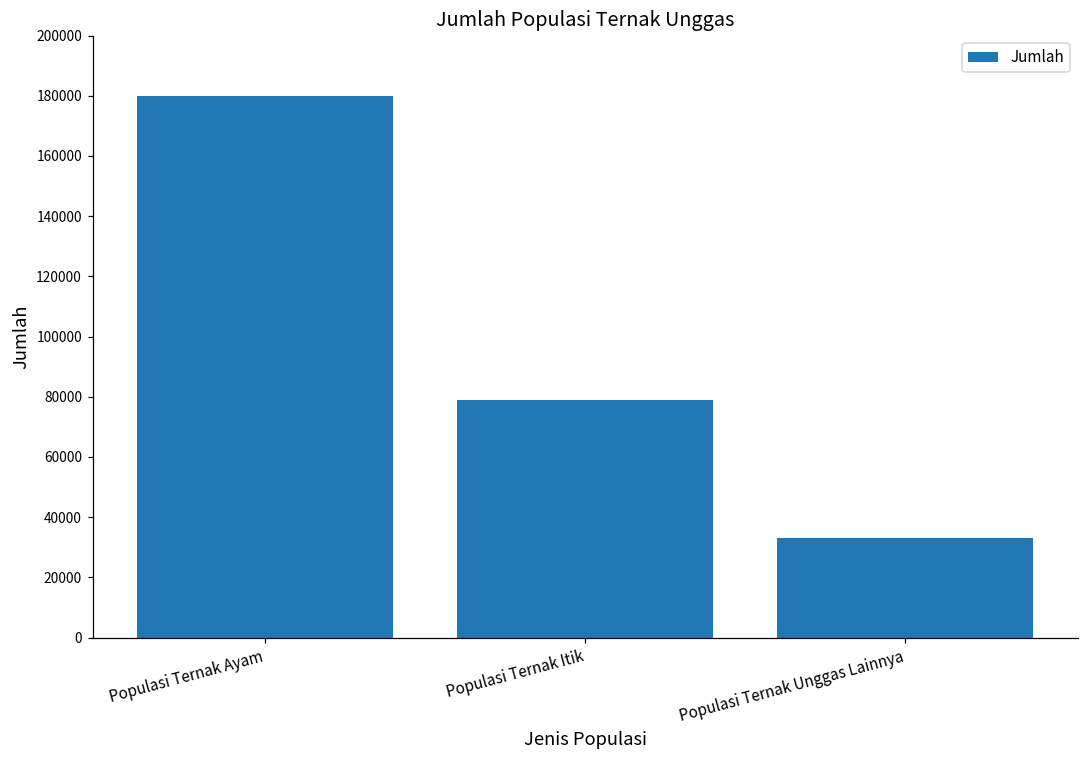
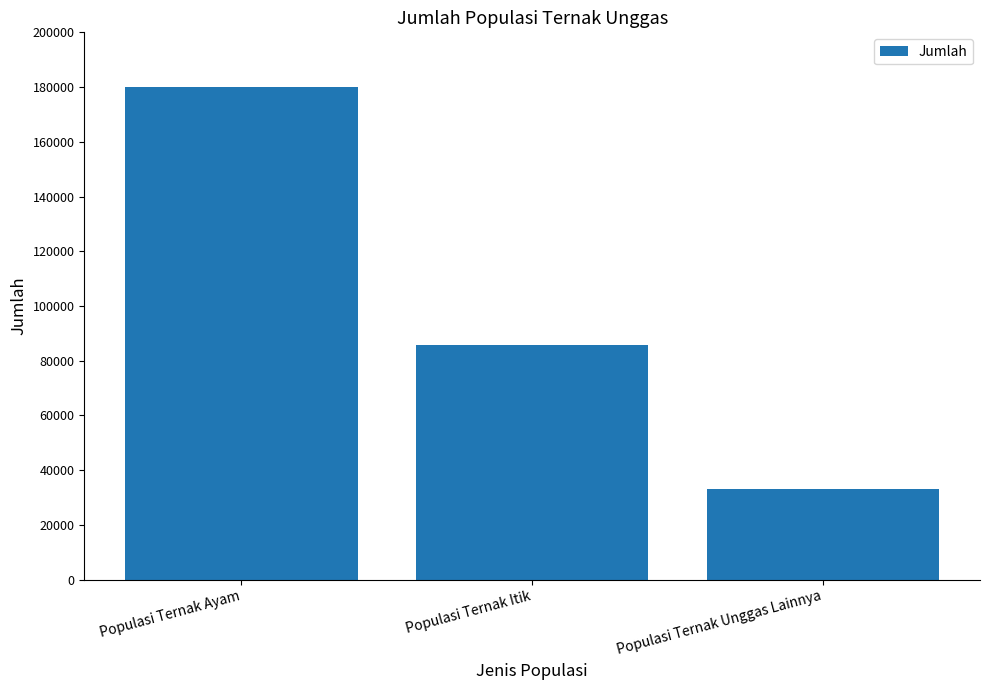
  {
    "Populasi Ternak Ayam": 180000,
-   "Populasi Ternak Itik": 79000,
+   "Populasi Ternak Itik": 86000,
    "Populasi Ternak Unggas Lainnya": 33000
  }
